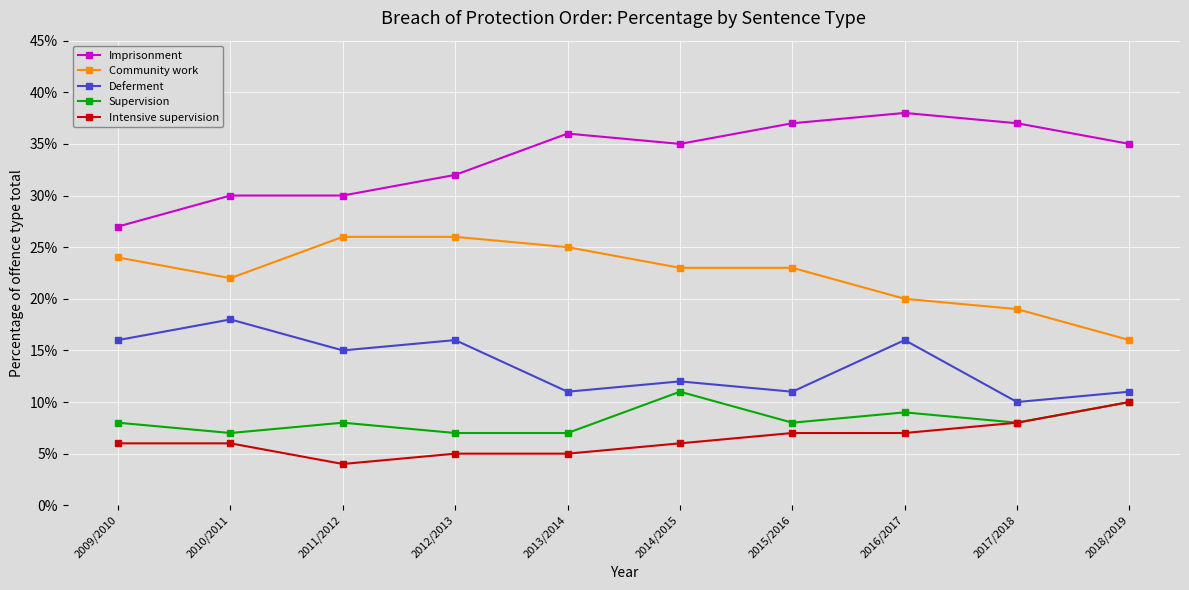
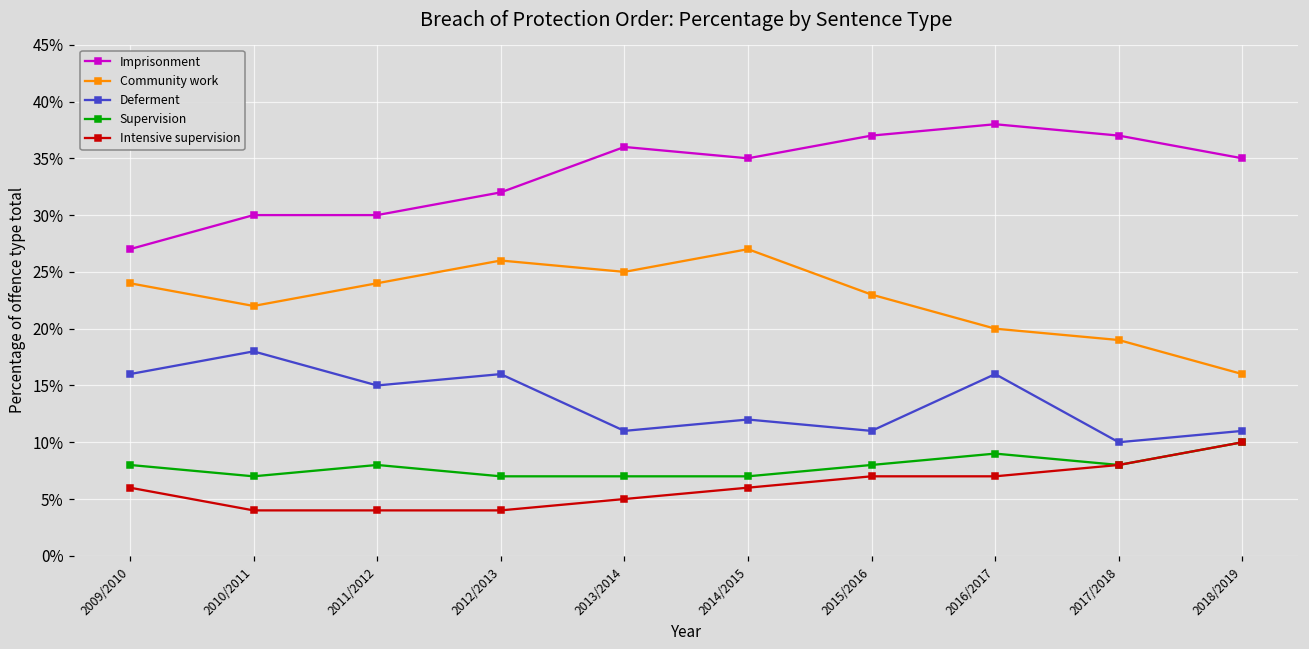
  {
    "Imprisonment": {
      "2009/2010": "27.0%",
      "2010/2011": "30.0%",
      "2011/2012": "30.0%",
      "2012/2013": "32.0%",
      "2013/2014": "36.0%",
      "2014/2015": "35.0%",
      "2015/2016": "37.0%",
      "2016/2017": "38.0%",
      "2017/2018": "37.0%",
      "2018/2019": "35.0%"
    },
    "Community work": {
      "2009/2010": "24.0%",
      "2010/2011": "22.0%",
-     "2011/2012": "26.0%",
+     "2011/2012": "24.0%",
      "2012/2013": "26.0%",
      "2013/2014": "25.0%",
-     "2014/2015": "23.0%",
+     "2014/2015": "27.0%",
      "2015/2016": "23.0%",
      "2016/2017": "20.0%",
      "2017/2018": "19.0%",
      "2018/2019": "16.0%"
    },
    "Deferment": {
      "2009/2010": "16.0%",
      "2010/2011": "18.0%",
      "2011/2012": "15.0%",
      "2012/2013": "16.0%",
      "2013/2014": "11.0%",
      "2014/2015": "12.0%",
      "2015/2016": "11.0%",
      "2016/2017": "16.0%",
      "2017/2018": "10.0%",
      "2018/2019": "11.0%"
    },
    "Supervision": {
      "2009/2010": "8.0%",
      "2010/2011": "7.0%",
      "2011/2012": "8.0%",
      "2012/2013": "7.0%",
      "2013/2014": "7.0%",
-     "2014/2015": "11.0%",
+     "2014/2015": "7.0%",
      "2015/2016": "8.0%",
      "2016/2017": "9.0%"
    },
    "Intensive supervision": {
      "2009/2010": "6.0%",
-     "2010/2011": "6.0%",
+     "2010/2011": "4.0%",
      "2011/2012": "4.0%",
-     "2012/2013": "5.0%",
+     "2012/2013": "4.0%",
      "2013/2014": "5.0%",
      "2014/2015": "6.0%",
      "2015/2016": "7.0%",
      "2016/2017": "7.0%"
    }
  }
